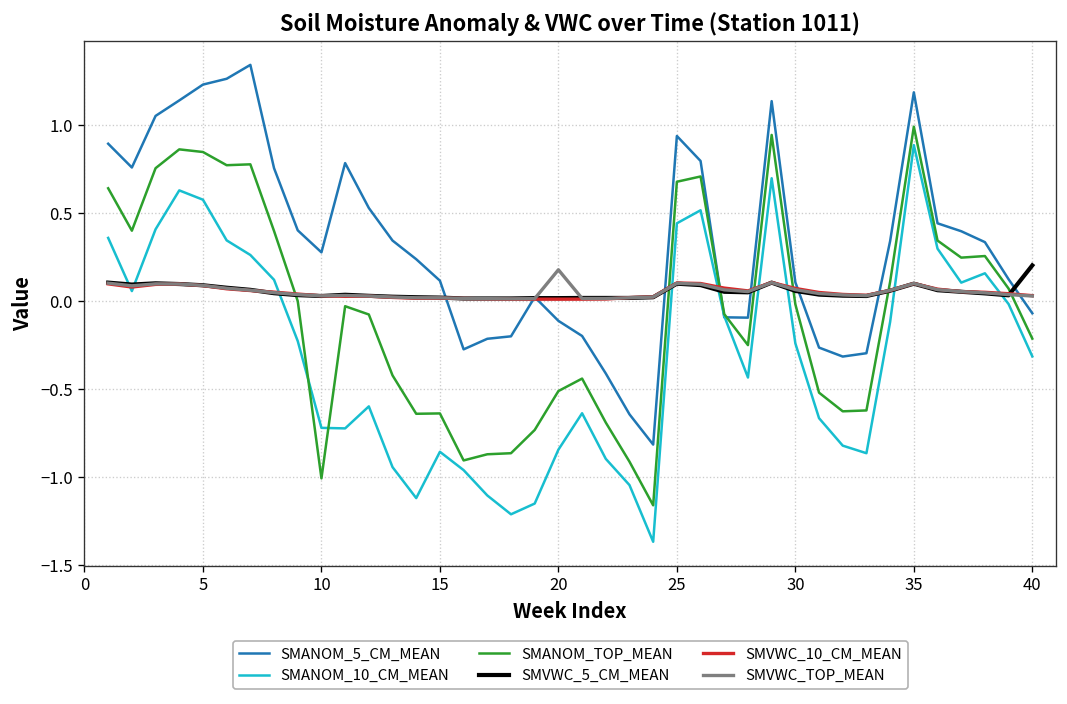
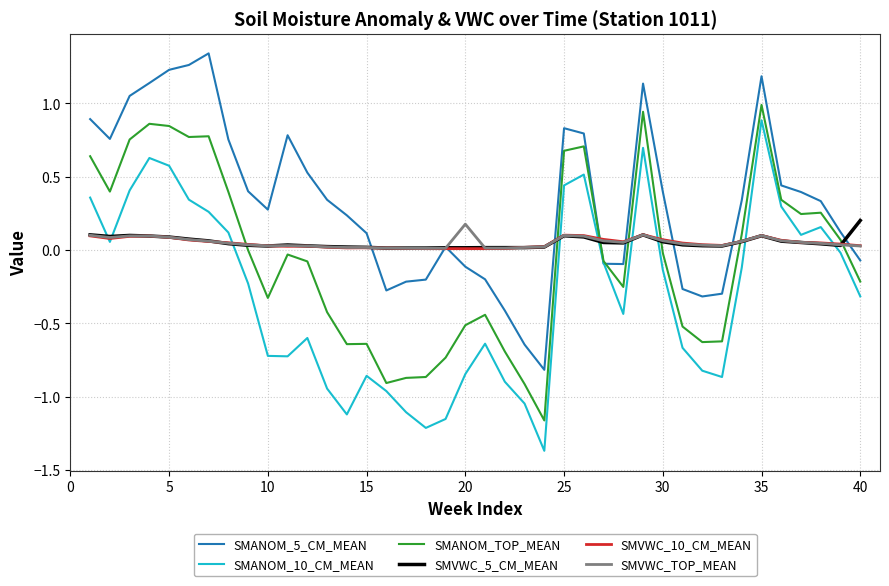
  {
    "SMANOM_5_CM_MEAN": {
      "5": 1.23,
      "10": 0.28,
      "15": 0.12,
      "20": -0.11,
-     "25": 0.94,
-     "30": 0.11,
+     "25": 0.83,
+     "30": 0.40,
      "35": 1.19,
      "40": -0.07
    },
    "SMANOM_10_CM_MEAN": {
      "5": 0.58,
      "10": -0.72,
      "15": -0.86,
      "20": -0.85,
      "25": 0.44,
-     "30": -0.24,
+     "30": -0.13,
      "35": 0.89,
      "40": -0.32
    },
    "SMANOM_TOP_MEAN": {
      "5": 0.85,
-     "10": -1.01,
+     "10": -0.33,
      "15": -0.64,
      "20": -0.51,
      "25": 0.68,
      "30": -0.02,
      "35": 0.99,
      "40": -0.21
    },
    "SMVWC_5_CM_MEAN": {
      "40": 0.20
    },
    "SMVWC_TOP_MEAN": {
      "20": 0.18
    }
  }
